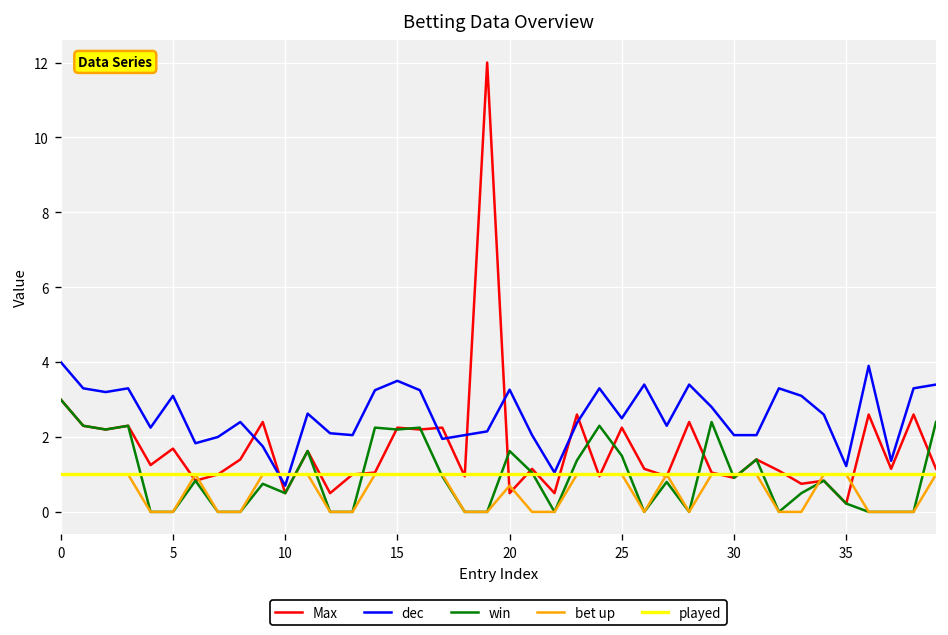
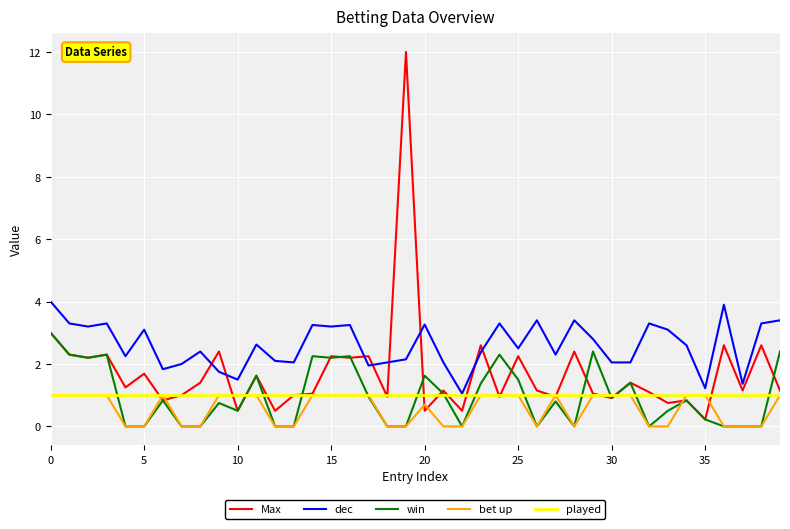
  {
    "Max": {
      "5": 1.7,
      "20": 0.5,
      "25": 2.3
    },
    "dec": {
      "0": 4.0,
      "5": 3.1,
-     "10": 0.7,
-     "15": 3.5,
+     "10": 1.5,
+     "15": 3.2,
      "20": 3.3,
      "25": 2.5,
      "30": 2.1,
      "35": 1.2
    },
    "win": {
      "20": 1.6,
      "25": 1.5
    },
    "bet up": {
      "20": 0.7
    },
    "played": {
      "5": 1.0,
      "20": 1.0
    }
  }
